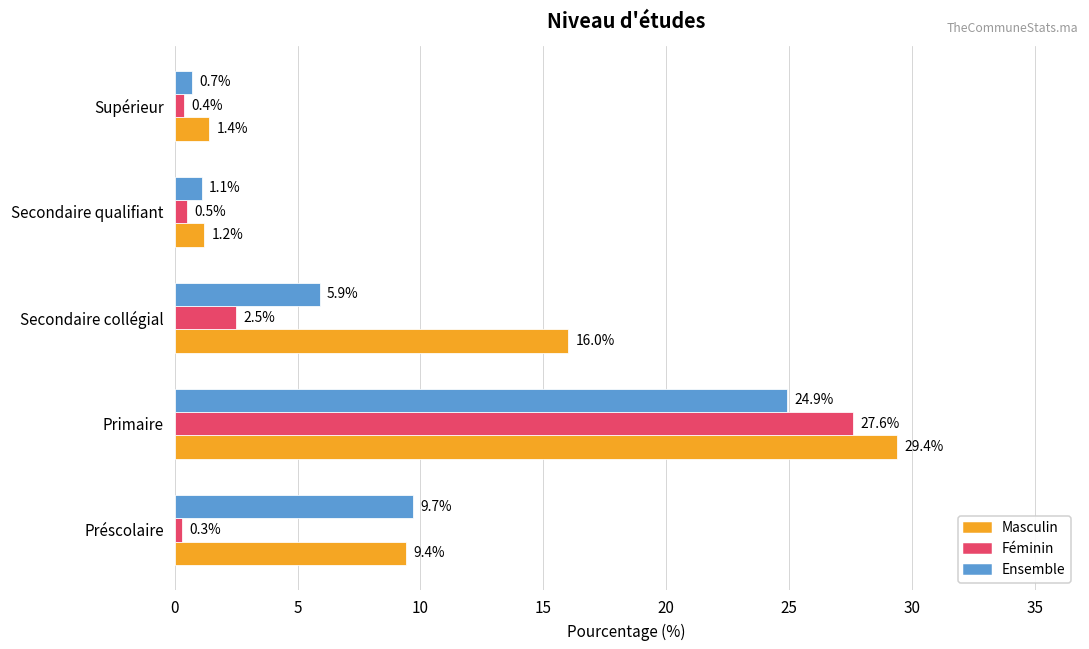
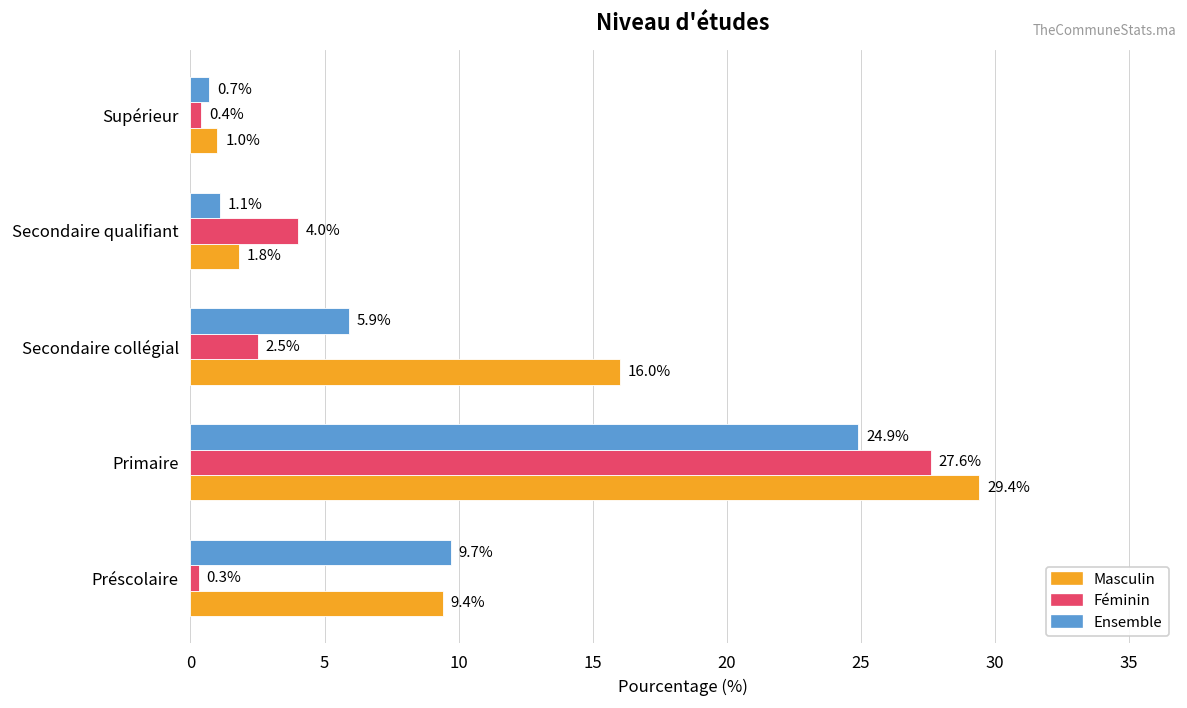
  {
    "Masculin": {
-     "Supérieur": "1.4%",
-     "Secondaire qualifiant": "1.2%",
+     "Supérieur": "1.0%",
+     "Secondaire qualifiant": "1.8%",
      "Secondaire collégial": "16.0%",
      "Primaire": "29.4%",
      "Préscolaire": "9.4%"
    },
    "Féminin": {
      "Supérieur": "0.4%",
-     "Secondaire qualifiant": "0.5%",
+     "Secondaire qualifiant": "4.0%",
      "Secondaire collégial": "2.5%",
      "Primaire": "27.6%",
      "Préscolaire": "0.3%"
    },
    "Ensemble": {
      "Supérieur": "0.7%",
      "Secondaire qualifiant": "1.1%",
      "Secondaire collégial": "5.9%",
      "Primaire": "24.9%",
      "Préscolaire": "9.7%"
    }
  }
